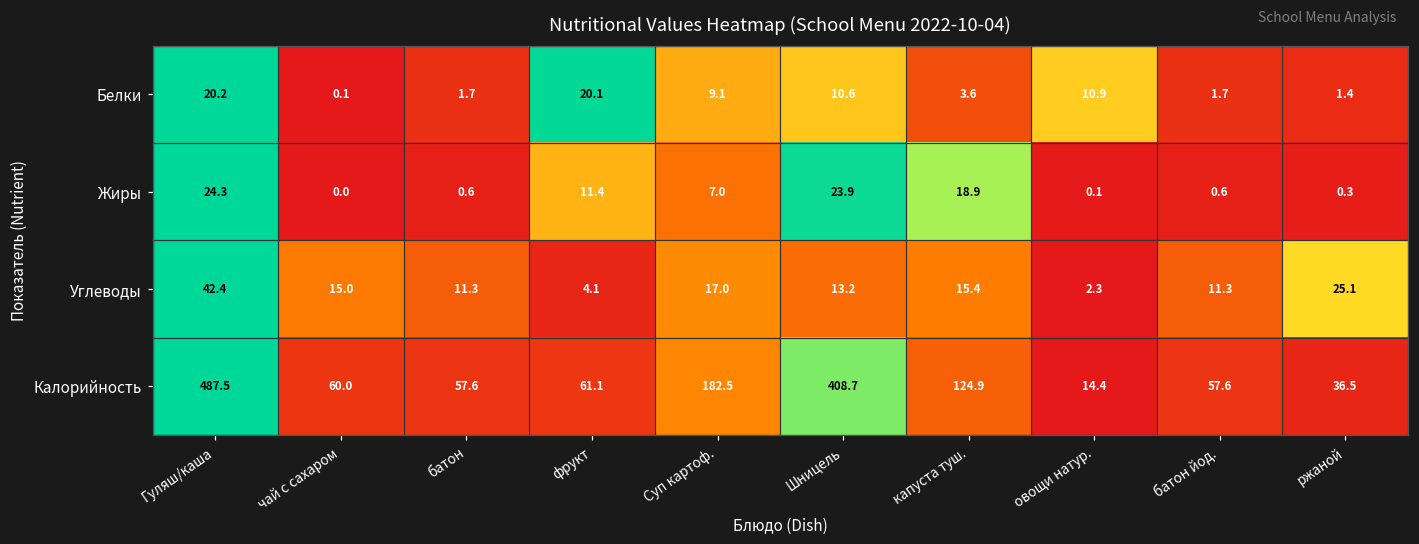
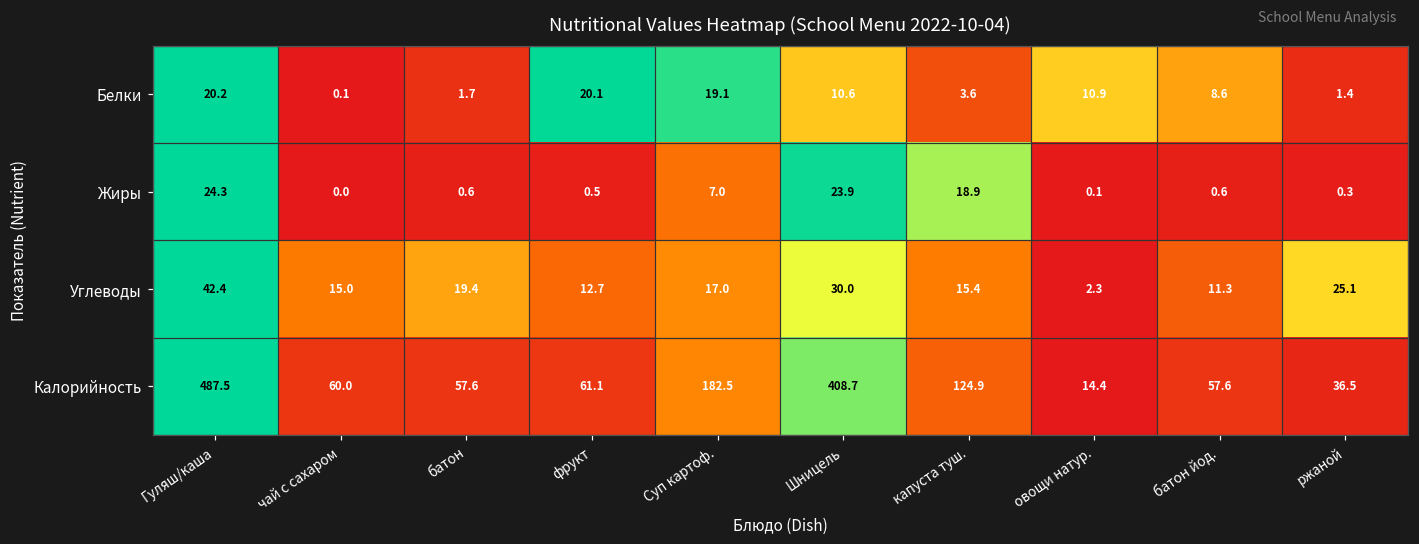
  {
    "Белки": {
      "Гуляш/каша": 20.2,
      "чай с сахаром": 0.1,
      "батон": 1.7,
      "фрукт": 20.1,
-     "Суп картоф.": 9.1,
+     "Суп картоф.": 19.1,
      "Шницель": 10.6,
      "капуста туш.": 3.6,
      "овощи натур.": 10.9,
-     "батон йод.": 1.7,
+     "батон йод.": 8.6,
      "ржаной": 1.4
    },
    "Жиры": {
      "Гуляш/каша": 24.3,
      "чай с сахаром": 0.0,
      "батон": 0.6,
-     "фрукт": 11.4,
+     "фрукт": 0.5,
      "Суп картоф.": 7.0,
      "Шницель": 23.9,
      "капуста туш.": 18.9,
      "овощи натур.": 0.1,
      "батон йод.": 0.6,
      "ржаной": 0.3
    },
    "Углеводы": {
      "Гуляш/каша": 42.4,
      "чай с сахаром": 15.0,
-     "батон": 11.3,
-     "фрукт": 4.1,
+     "батон": 19.4,
+     "фрукт": 12.7,
      "Суп картоф.": 17.0,
-     "Шницель": 13.2,
+     "Шницель": 30.0,
      "капуста туш.": 15.4,
      "овощи натур.": 2.3,
      "батон йод.": 11.3,
      "ржаной": 25.1
    },
    "Калорийность": {
      "Гуляш/каша": 487.5,
      "чай с сахаром": 60.0,
      "батон": 57.6,
      "фрукт": 61.1,
      "Суп картоф.": 182.5,
      "Шницель": 408.7,
      "капуста туш.": 124.9,
      "овощи натур.": 14.4,
      "батон йод.": 57.6,
      "ржаной": 36.5
    }
  }
